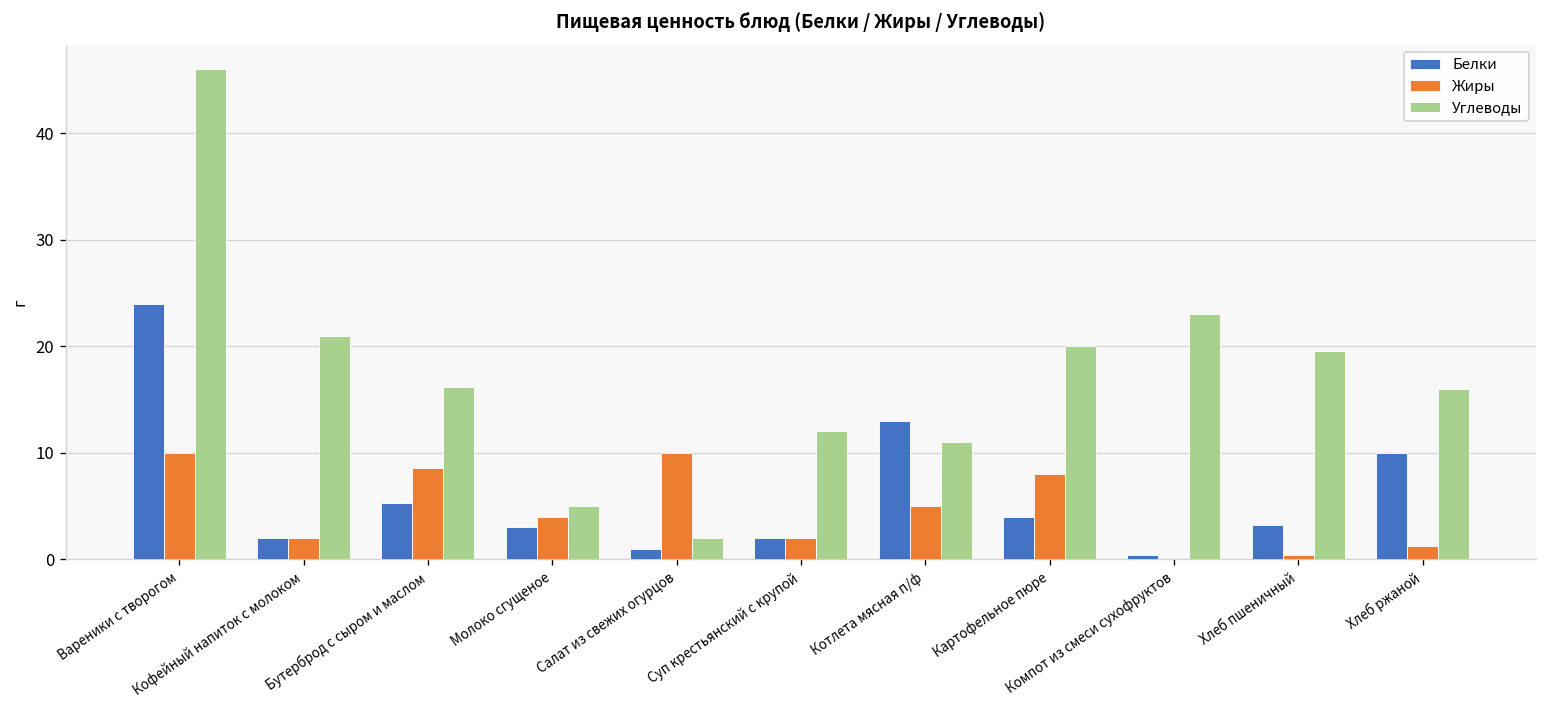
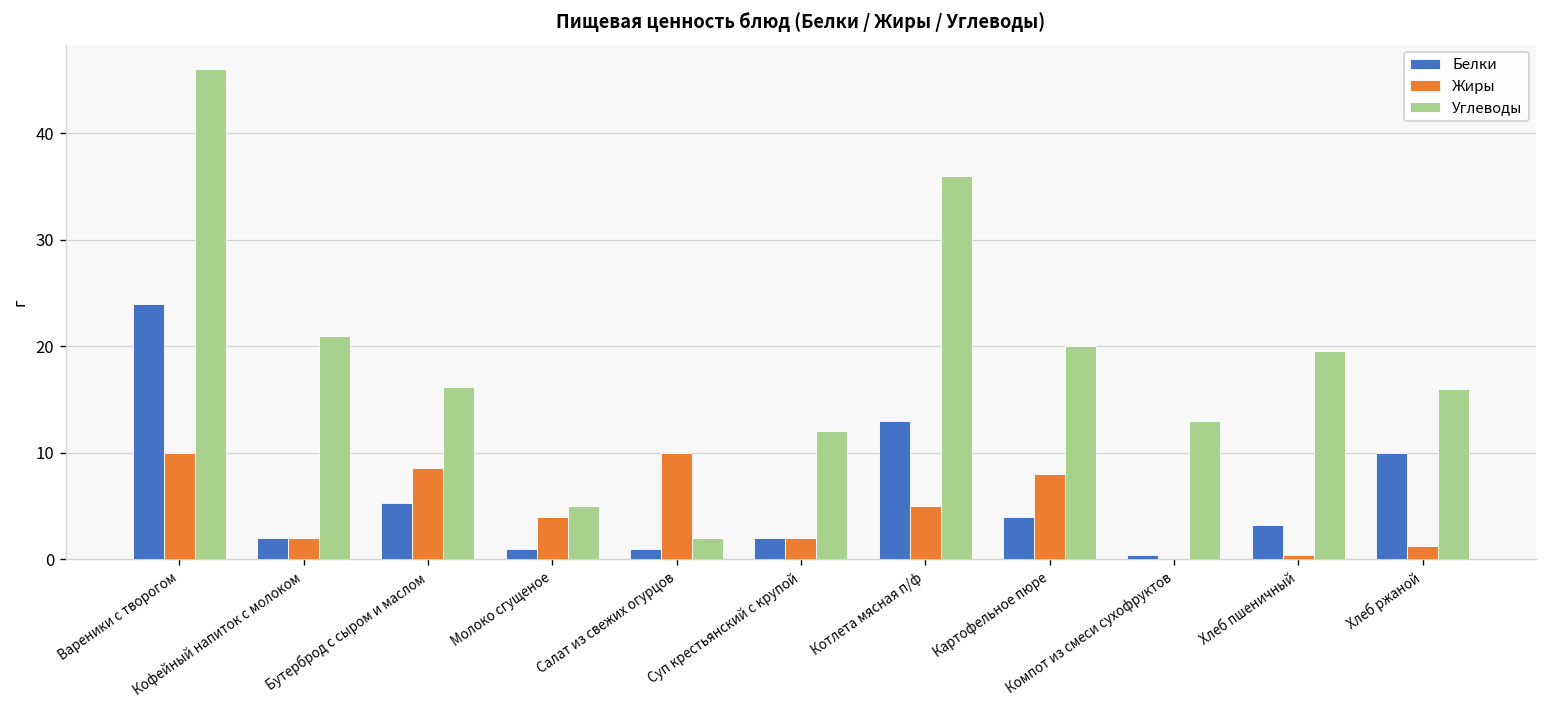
  {
    "Белки": {
      "Вареники с творогом": 24,
      "Кофейный напиток с молоком": 2,
      "Бутерброд с сыром и маслом": 5,
-     "Молоко сгущеное": 3,
+     "Молоко сгущеное": 1,
      "Салат из свежих огурцов": 1,
      "Суп крестьянский с крупой": 2,
      "Котлета мясная п/ф": 13,
      "Картофельное пюре": 4,
      "Компот из смеси сухофруктов": 0,
      "Хлеб пшеничный": 3,
      "Хлеб ржаной": 10
    },
    "Жиры": {
      "Вареники с творогом": 10,
      "Кофейный напиток с молоком": 2,
      "Бутерброд с сыром и маслом": 9,
      "Молоко сгущеное": 4,
      "Салат из свежих огурцов": 10,
      "Суп крестьянский с крупой": 2,
      "Котлета мясная п/ф": 5,
      "Картофельное пюре": 8,
      "Компот из смеси сухофруктов": 0,
      "Хлеб пшеничный": 0,
      "Хлеб ржаной": 1
    },
    "Углеводы": {
      "Вареники с творогом": 46,
      "Кофейный напиток с молоком": 21,
      "Бутерброд с сыром и маслом": 16,
      "Молоко сгущеное": 5,
      "Салат из свежих огурцов": 2,
      "Суп крестьянский с крупой": 12,
-     "Котлета мясная п/ф": 11,
+     "Котлета мясная п/ф": 36,
      "Картофельное пюре": 20,
-     "Компот из смеси сухофруктов": 23,
+     "Компот из смеси сухофруктов": 13,
      "Хлеб пшеничный": 20,
      "Хлеб ржаной": 16
    }
  }
